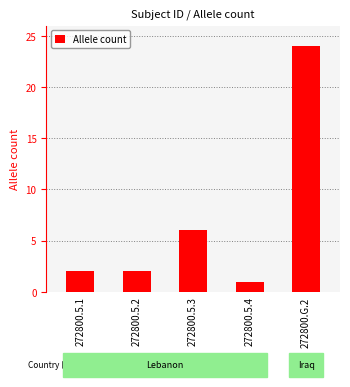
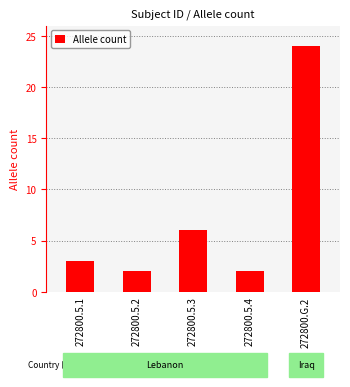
  {
-   "272800.5.1": 2,
+   "272800.5.1": 3,
    "272800.5.2": 2,
    "272800.5.3": 6,
-   "272800.5.4": 1,
+   "272800.5.4": 2,
    "272800.G.2": 24
  }
